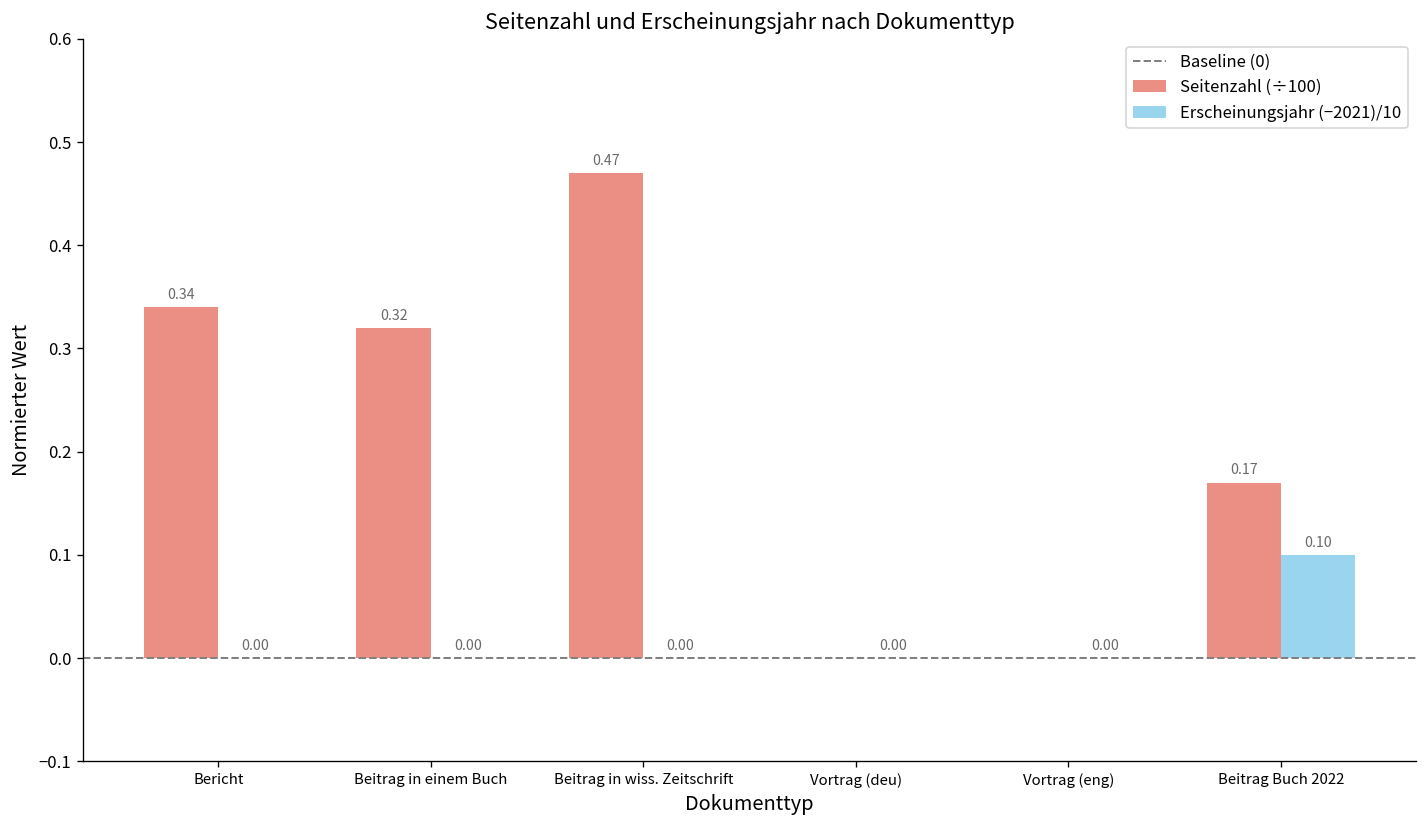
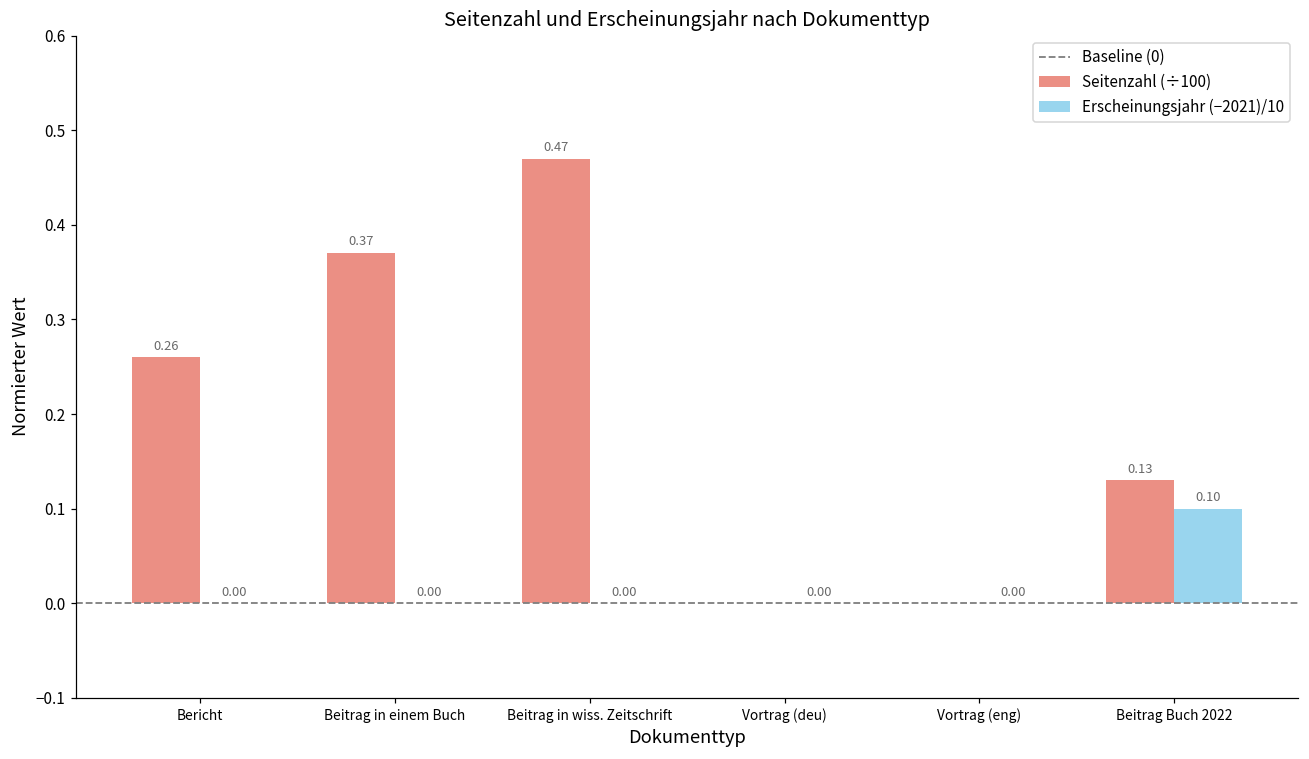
  {
    "Seitenzahl (÷100)": {
-     "Bericht": 0.34,
-     "Beitrag in einem Buch": 0.32,
+     "Bericht": 0.26,
+     "Beitrag in einem Buch": 0.37,
      "Beitrag in wiss. Zeitschrift": 0.47,
-     "Beitrag Buch 2022": 0.17
+     "Beitrag Buch 2022": 0.13
    },
    "Erscheinungsjahr (−2021)/10": {
      "Bericht": 0.00,
      "Beitrag in einem Buch": 0.00,
      "Beitrag in wiss. Zeitschrift": 0.00,
      "Vortrag (deu)": 0.00,
      "Vortrag (eng)": 0.00,
      "Beitrag Buch 2022": 0.10
    }
  }
